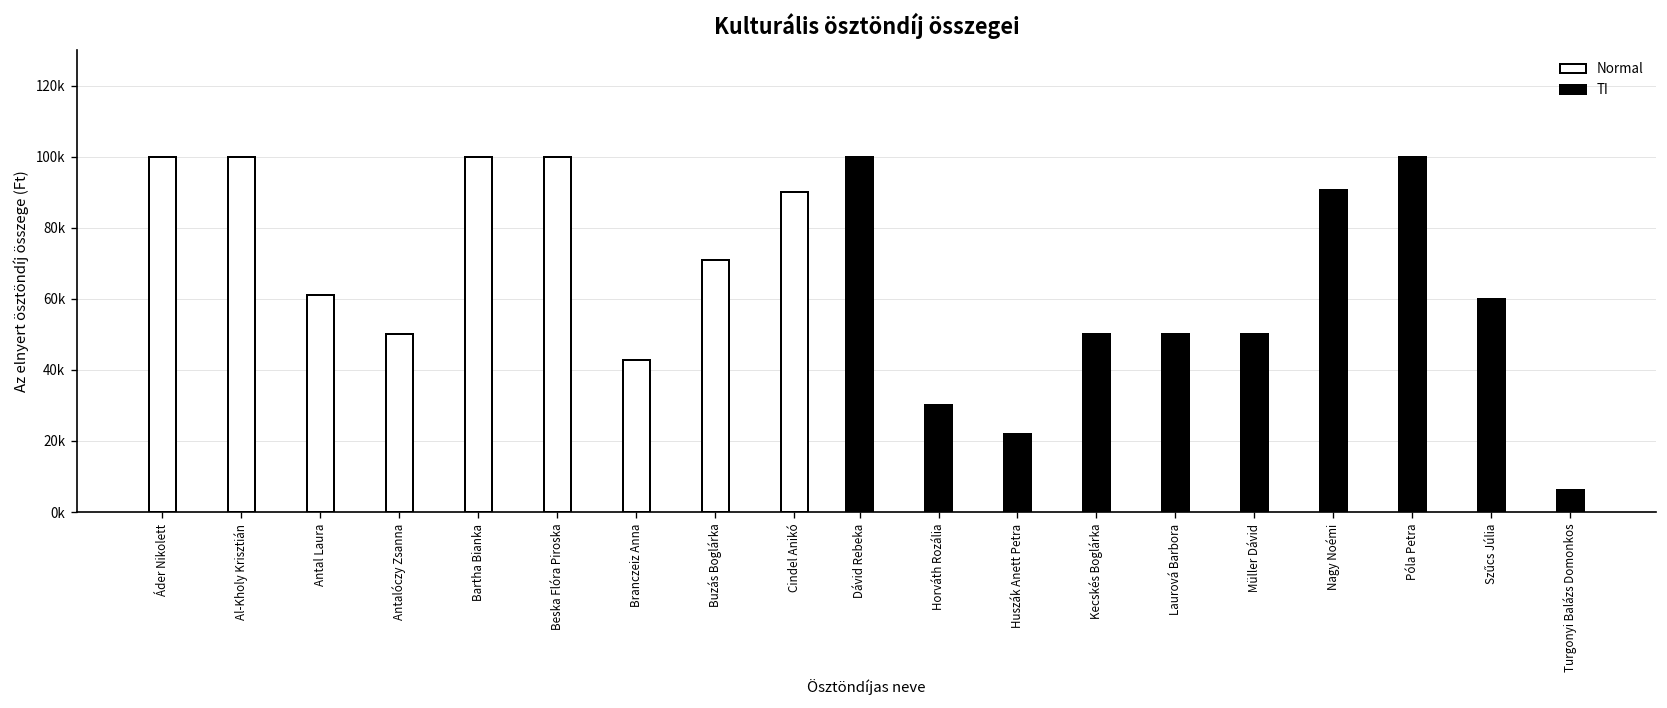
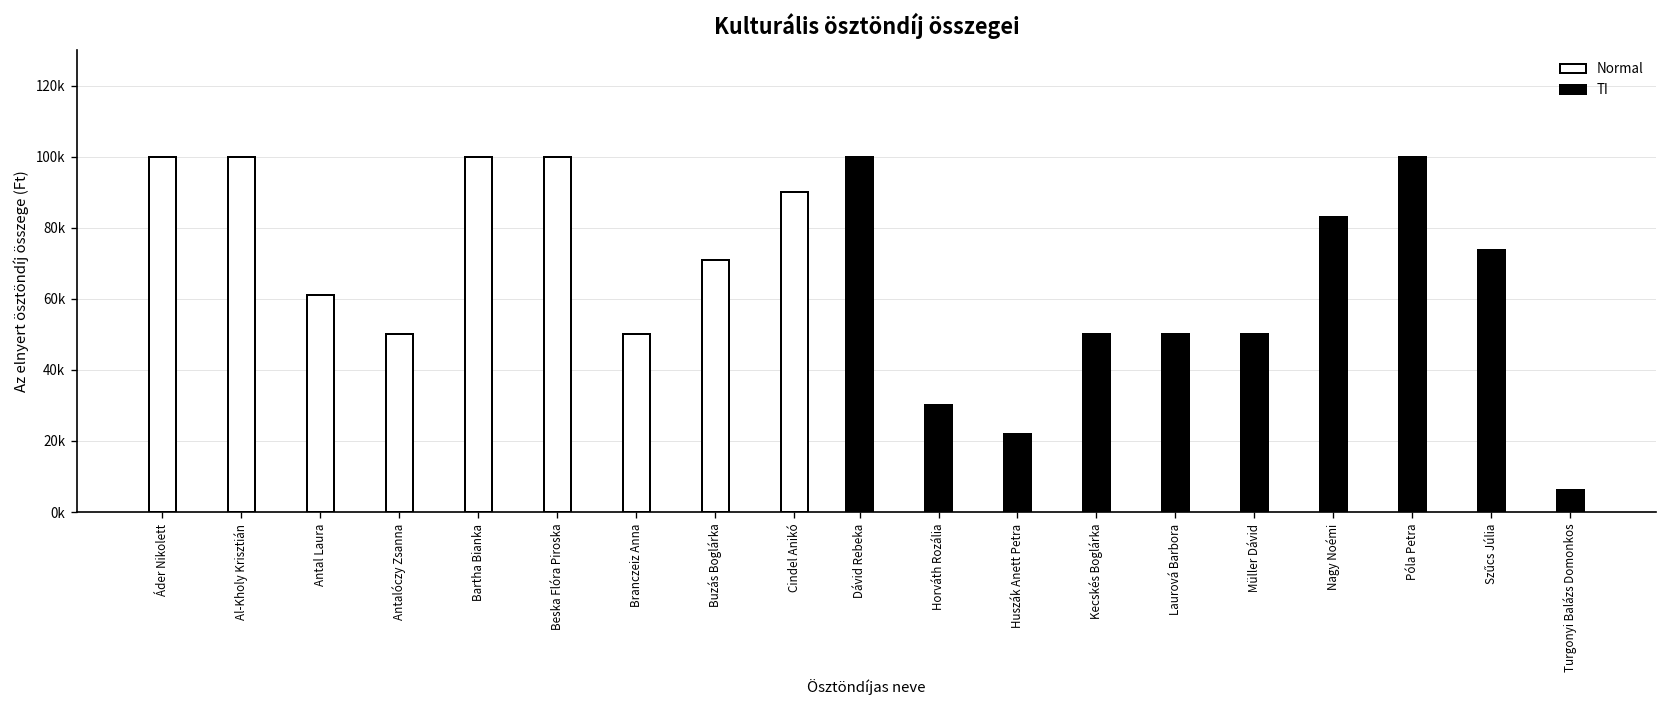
  {
    "Normal": {
      "Áder Nikolett": 100000,
      "Al-Kholy Krisztián": 100000,
      "Antal Laura": 61000,
      "Antalóczy Zsanna": 50000,
      "Bartha Bianka": 100000,
      "Beska Flóra Piroska": 100000,
-     "Branczeiz Anna": 43000,
+     "Branczeiz Anna": 50000,
      "Buzás Boglárka": 71000,
      "Cindel Anikó": 90000
    },
    "TI": {
      "Dávid Rebeka": 100000,
      "Horváth Rozália": 30000,
      "Huszák Anett Petra": 22000,
      "Kecskés Boglárka": 50000,
      "Laurová Barbora": 50000,
      "Müller Dávid": 50000,
-     "Nagy Noémi": 91000,
+     "Nagy Noémi": 83000,
      "Póla Petra": 100000,
-     "Szűcs Júlia": 60000,
+     "Szűcs Júlia": 74000,
      "Turgonyi Balázs Domonkos": 6000
    }
  }
